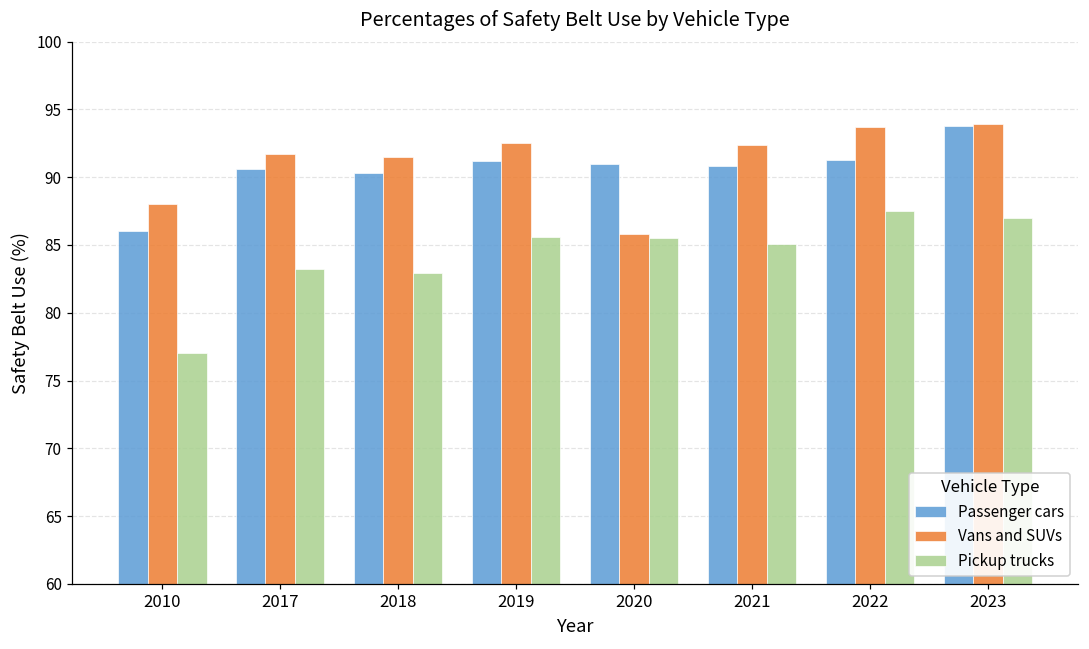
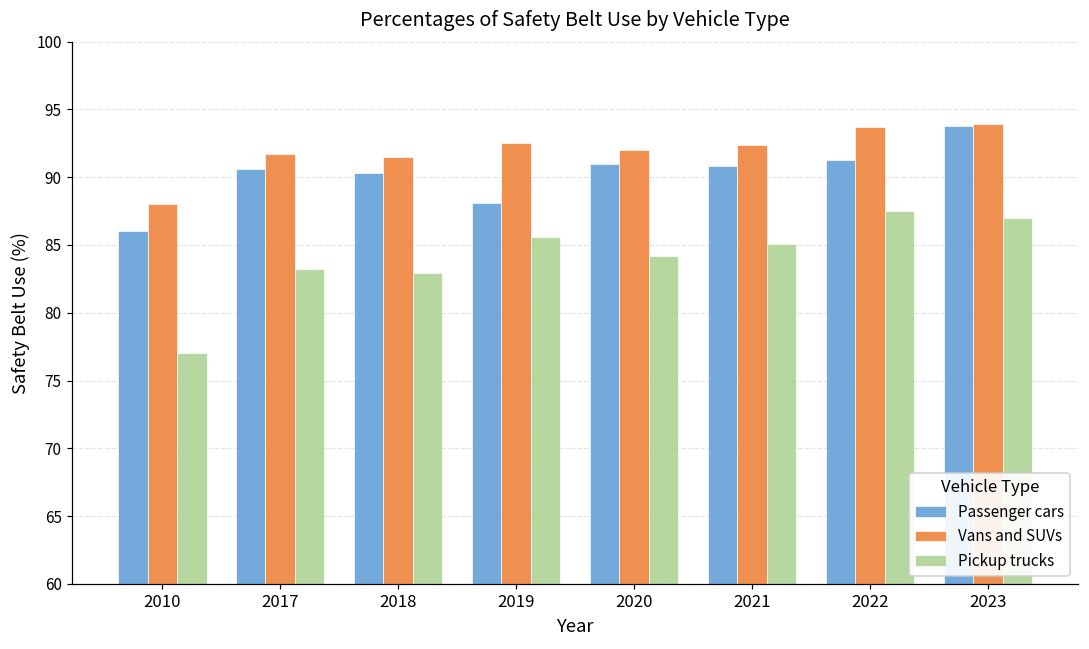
  {
    "Passenger cars": {
      "2010": 86.0,
      "2017": 90.6,
      "2018": 90.3,
-     "2019": 91.2,
+     "2019": 88.1,
      "2020": 91.0,
      "2021": 90.8,
      "2022": 91.3,
      "2023": 93.8
    },
    "Vans and SUVs": {
      "2010": 88.0,
      "2017": 91.7,
      "2018": 91.5,
      "2019": 92.5,
-     "2020": 85.8,
+     "2020": 92.0,
      "2021": 92.4,
      "2022": 93.7,
      "2023": 93.9
    },
    "Pickup trucks": {
      "2010": 77.0,
      "2017": 83.2,
      "2018": 82.9,
      "2019": 85.6,
-     "2020": 85.5,
+     "2020": 84.2,
      "2021": 85.1,
      "2022": 87.5,
      "2023": 87.0
    }
  }
